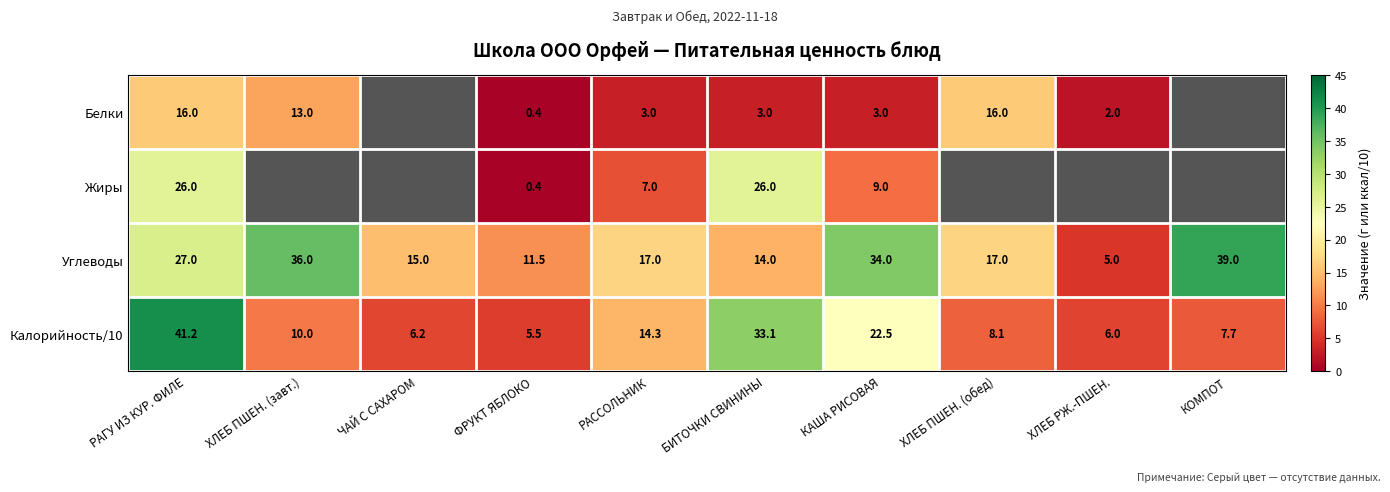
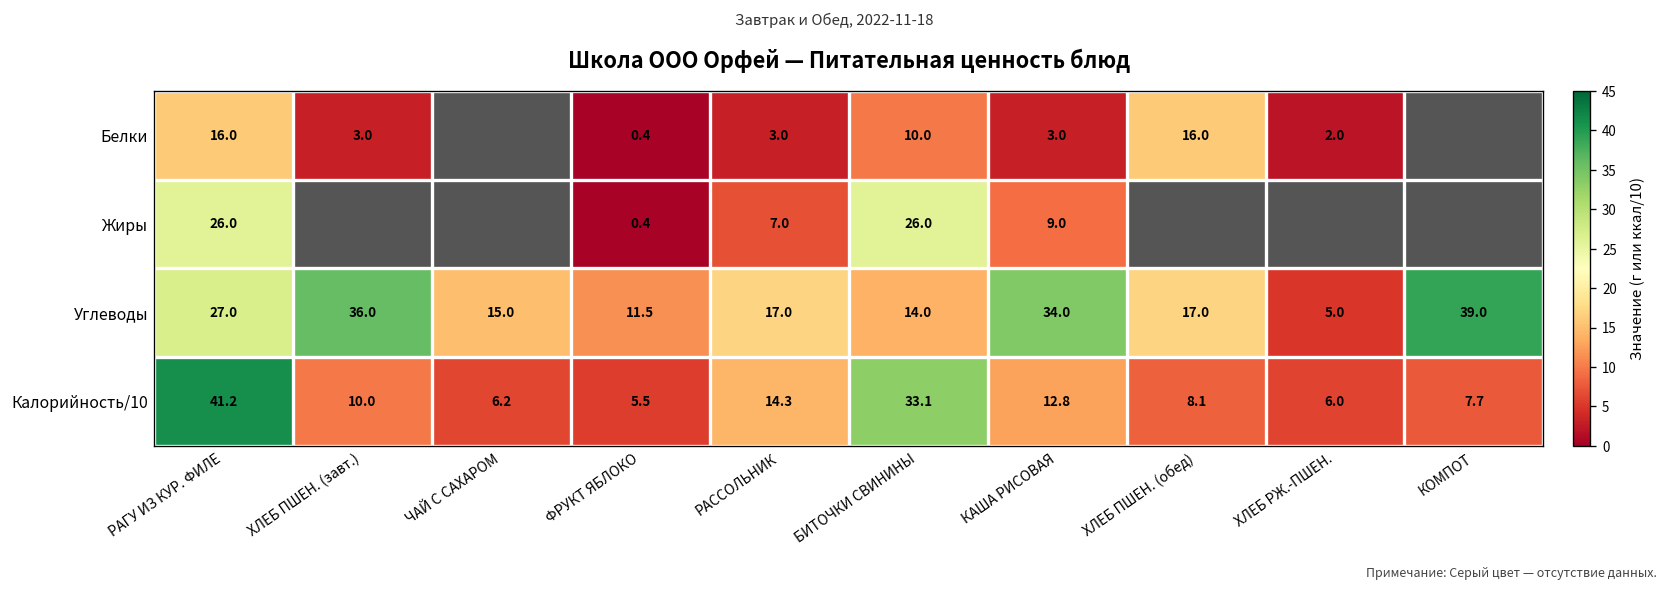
  {
    "Белки": {
      "РАГУ ИЗ КУР. ФИЛЕ": 16.0,
-     "ХЛЕБ ПШЕН. (завт.)": 13.0,
+     "ХЛЕБ ПШЕН. (завт.)": 3.0,
      "ФРУКТ ЯБЛОКО": 0.4,
      "РАССОЛЬНИК": 3.0,
-     "БИТОЧКИ СВИНИНЫ": 3.0,
+     "БИТОЧКИ СВИНИНЫ": 10.0,
      "КАША РИСОВАЯ": 3.0,
      "ХЛЕБ ПШЕН. (обед)": 16.0,
      "ХЛЕБ РЖ.-ПШЕН.": 2.0
    },
    "Жиры": {
      "РАГУ ИЗ КУР. ФИЛЕ": 26.0,
      "ФРУКТ ЯБЛОКО": 0.4,
      "РАССОЛЬНИК": 7.0,
      "БИТОЧКИ СВИНИНЫ": 26.0,
      "КАША РИСОВАЯ": 9.0
    },
    "Углеводы": {
      "РАГУ ИЗ КУР. ФИЛЕ": 27.0,
      "ХЛЕБ ПШЕН. (завт.)": 36.0,
      "ЧАЙ С САХАРОМ": 15.0,
      "ФРУКТ ЯБЛОКО": 11.5,
      "РАССОЛЬНИК": 17.0,
      "БИТОЧКИ СВИНИНЫ": 14.0,
      "КАША РИСОВАЯ": 34.0,
      "ХЛЕБ ПШЕН. (обед)": 17.0,
      "ХЛЕБ РЖ.-ПШЕН.": 5.0,
      "КОМПОТ": 39.0
    },
    "Калорийность/10": {
      "РАГУ ИЗ КУР. ФИЛЕ": 41.2,
      "ХЛЕБ ПШЕН. (завт.)": 10.0,
      "ЧАЙ С САХАРОМ": 6.2,
      "ФРУКТ ЯБЛОКО": 5.5,
      "РАССОЛЬНИК": 14.3,
      "БИТОЧКИ СВИНИНЫ": 33.1,
-     "КАША РИСОВАЯ": 22.5,
+     "КАША РИСОВАЯ": 12.8,
      "ХЛЕБ ПШЕН. (обед)": 8.1,
      "ХЛЕБ РЖ.-ПШЕН.": 6.0,
      "КОМПОТ": 7.7
    }
  }
